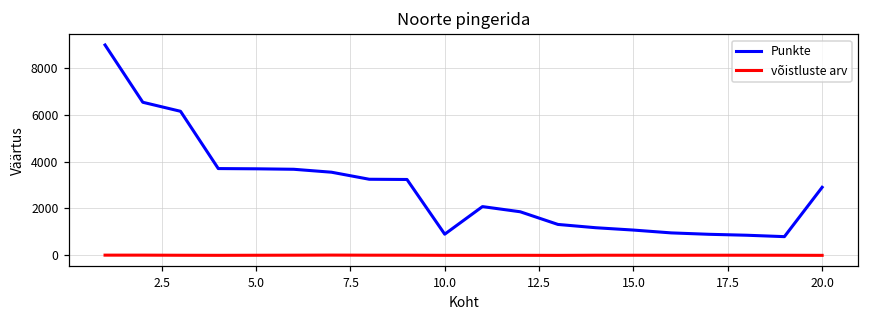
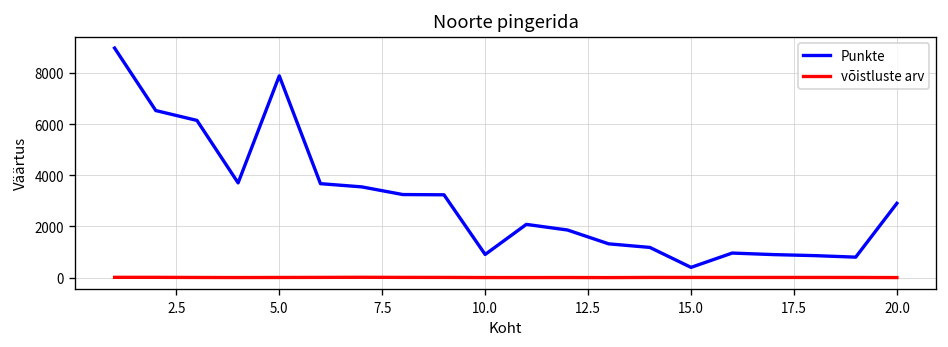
  {
    "Punkte": {
-     "5.0": 3700,
+     "5.0": 7900,
      "10.0": 900,
-     "15.0": 1100,
+     "15.0": 400,
      "20.0": 2900
    },
    "võistluste arv": {
      "5.0": 0,
      "10.0": 0,
      "15.0": 0,
      "20.0": 0
    }
  }
